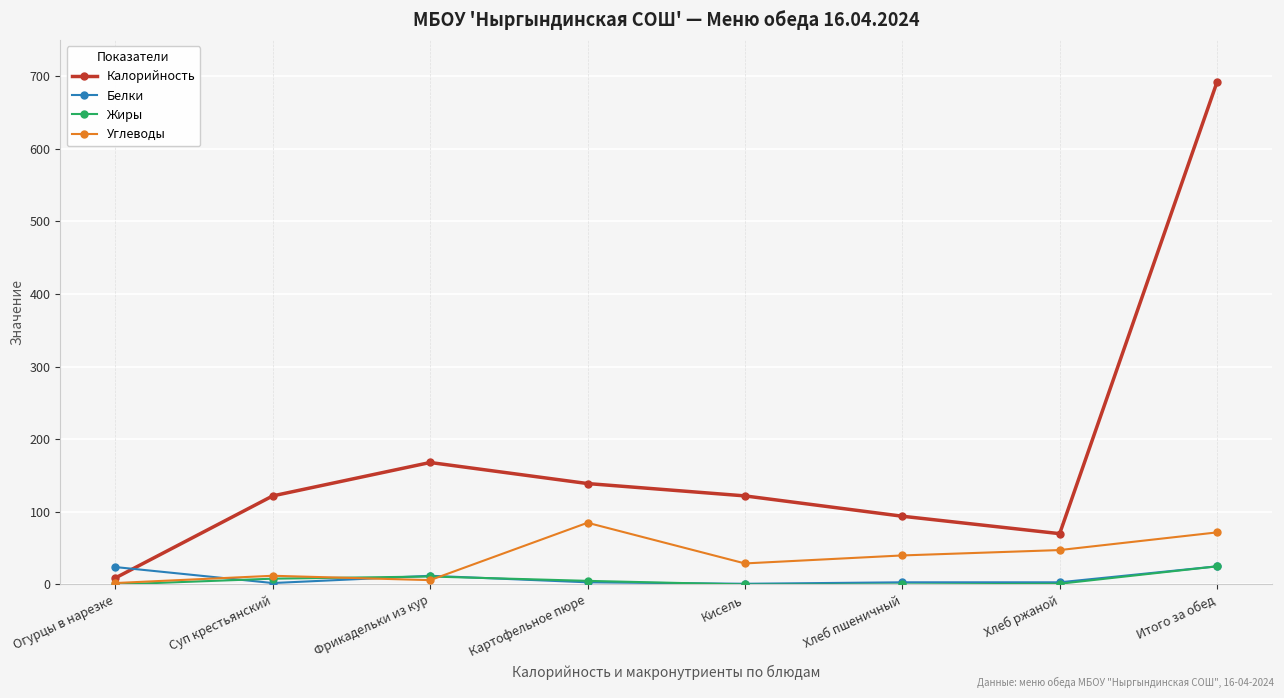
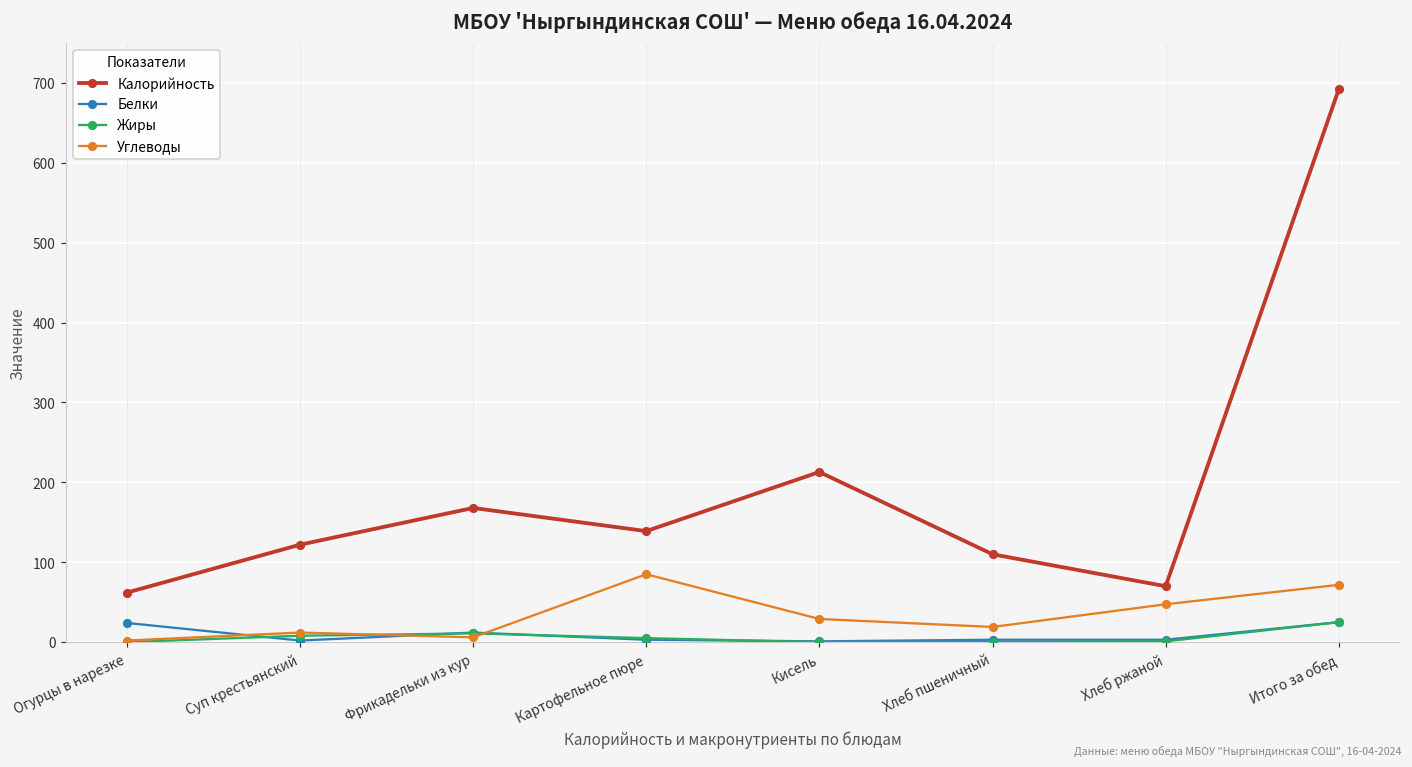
  {
    "Калорийность": {
-     "Огурцы в нарезке": 10,
+     "Огурцы в нарезке": 60,
      "Суп крестьянский": 120,
      "Фрикадельки из кур": 170,
      "Картофельное пюре": 140,
-     "Кисель": 120,
-     "Хлеб пшеничный": 90,
+     "Кисель": 210,
+     "Хлеб пшеничный": 110,
      "Хлеб ржаной": 70,
      "Итого за обед": 690
    },
    "Белки": {
      "Огурцы в нарезке": 20,
      "Суп крестьянский": 0
    },
    "Жиры": {
      "Суп крестьянский": 10
    },
    "Углеводы": {
      "Суп крестьянский": 10,
      "Фрикадельки из кур": 10,
      "Картофельное пюре": 90,
      "Кисель": 30,
-     "Хлеб пшеничный": 40,
+     "Хлеб пшеничный": 20,
      "Хлеб ржаной": 50,
      "Итого за обед": 70
    }
  }
